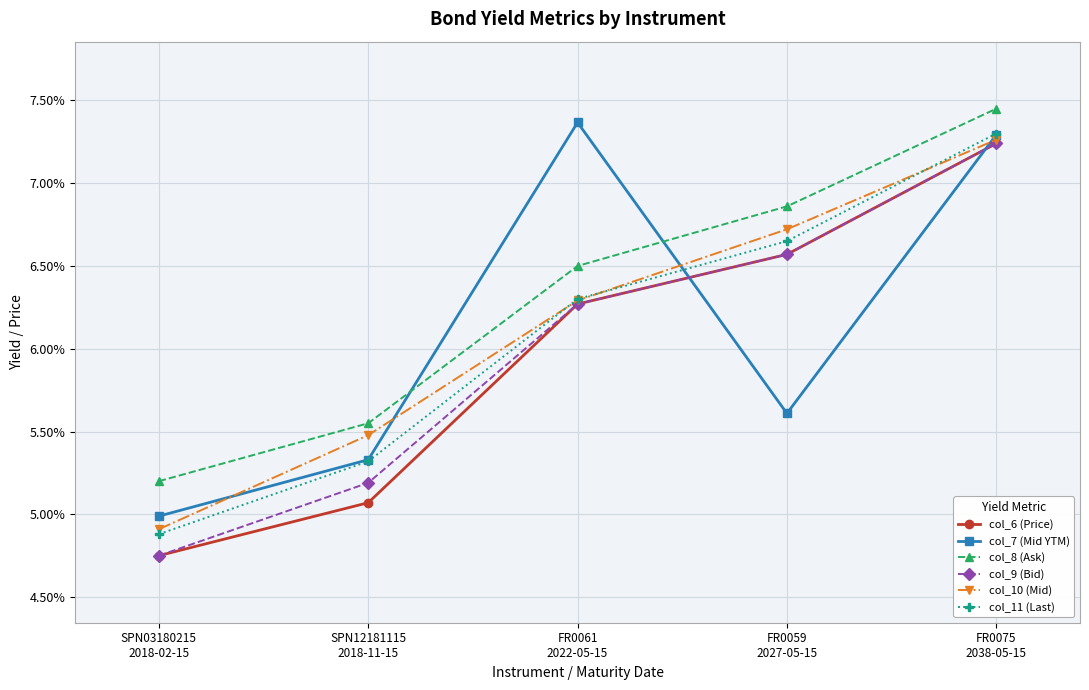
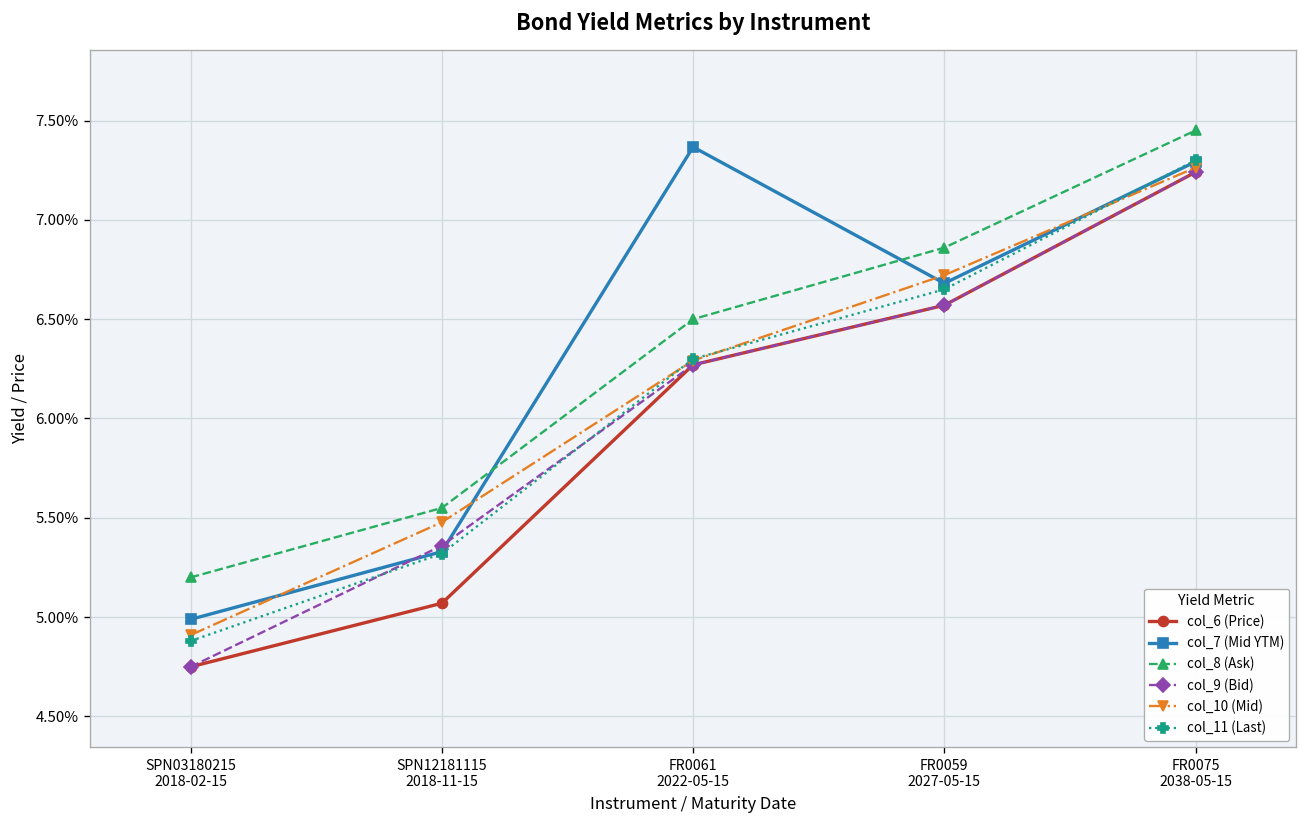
  {
    "col_6 (Price)": {
      "SPN12181115 2018-11-15": "5.07%"
    },
    "col_7 (Mid YTM)": {
      "SPN03180215 2018-02-15": "4.99%",
      "FR0061 2022-05-15": "7.37%",
-     "FR0059 2027-05-15": "5.61%"
+     "FR0059 2027-05-15": "6.68%"
    },
    "col_9 (Bid)": {
-     "SPN12181115 2018-11-15": "5.19%"
+     "SPN12181115 2018-11-15": "5.36%"
    },
    "col_10 (Mid)": {
      "SPN03180215 2018-02-15": "4.91%",
      "SPN12181115 2018-11-15": "5.48%",
      "FR0059 2027-05-15": "6.72%",
      "FR0075 2038-05-15": "7.26%"
    }
  }
